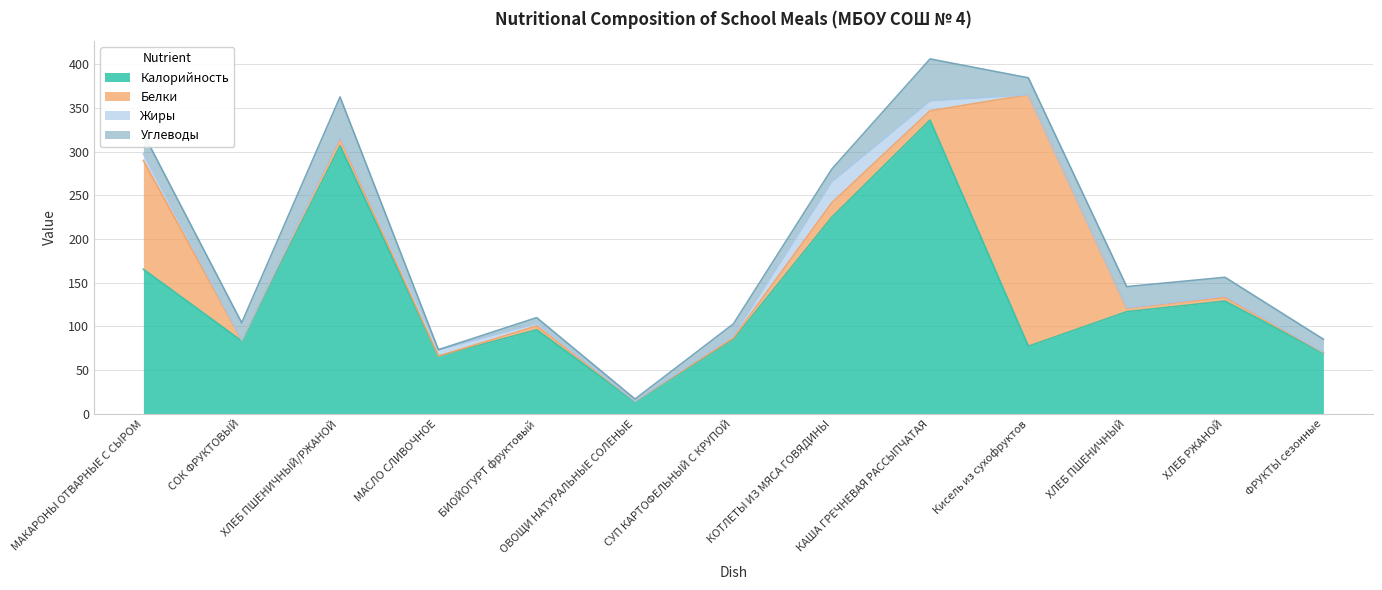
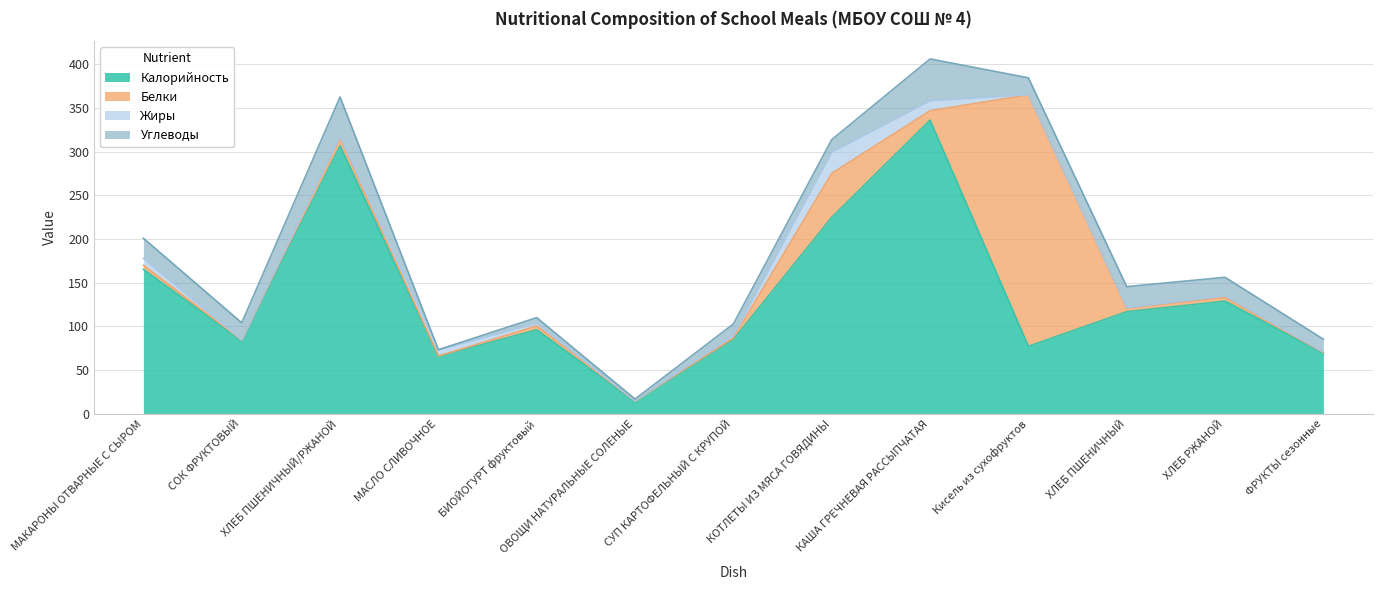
  {
    "Калорийность": {
      "МАКАРОНЫ ОТВАРНЫЕ С СЫРОМ": 170,
      "ХЛЕБ ПШЕНИЧНЫЙ/РЖАНОЙ": 310,
      "БИОЙОГУРТ фруктовый": 100,
      "КОТЛЕТЫ ИЗ МЯСА ГОВЯДИНЫ": 220,
      "КАША ГРЕЧНЕВАЯ РАССЫПЧАТАЯ": 340,
      "Кисель из сухофруктов": 80,
      "ХЛЕБ ПШЕНИЧНЫЙ": 120,
      "ХЛЕБ РЖАНОЙ": 130
    },
    "Белки": {
-     "МАКАРОНЫ ОТВАРНЫЕ С СЫРОМ": 120,
+     "МАКАРОНЫ ОТВАРНЫЕ С СЫРОМ": 0,
      "БИОЙОГУРТ фруктовый": 0,
-     "КОТЛЕТЫ ИЗ МЯСА ГОВЯДИНЫ": 20,
+     "КОТЛЕТЫ ИЗ МЯСА ГОВЯДИНЫ": 50,
      "КАША ГРЕЧНЕВАЯ РАССЫПЧАТАЯ": 10
    }
  }
